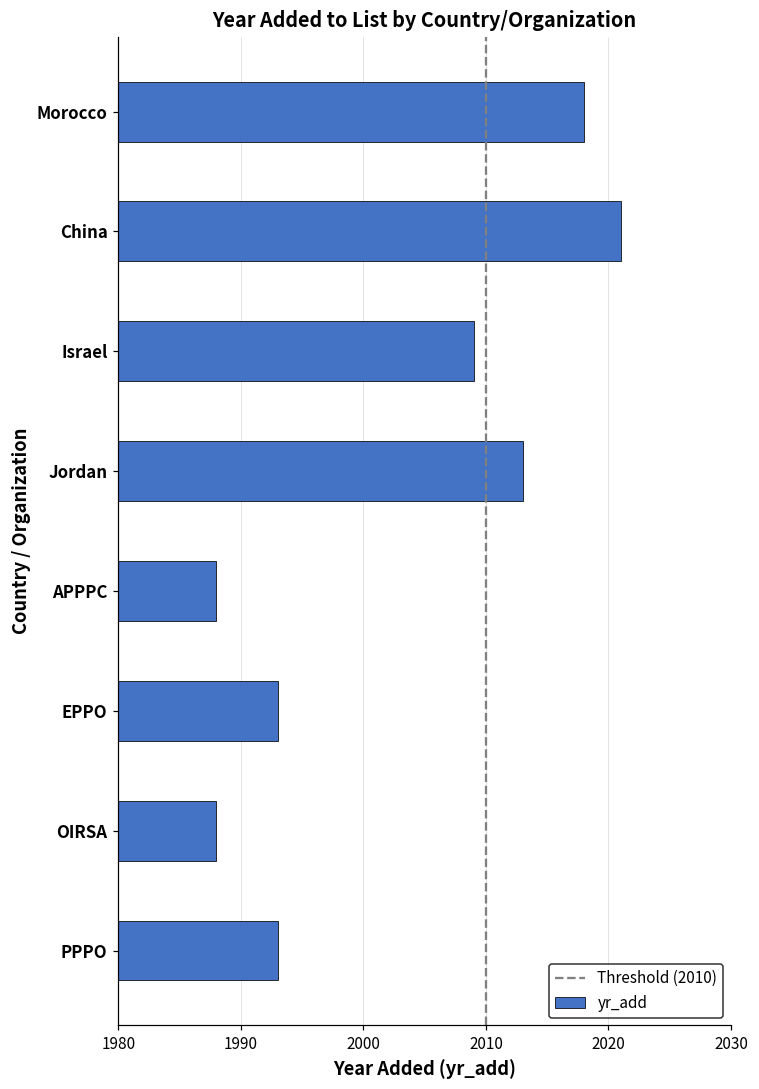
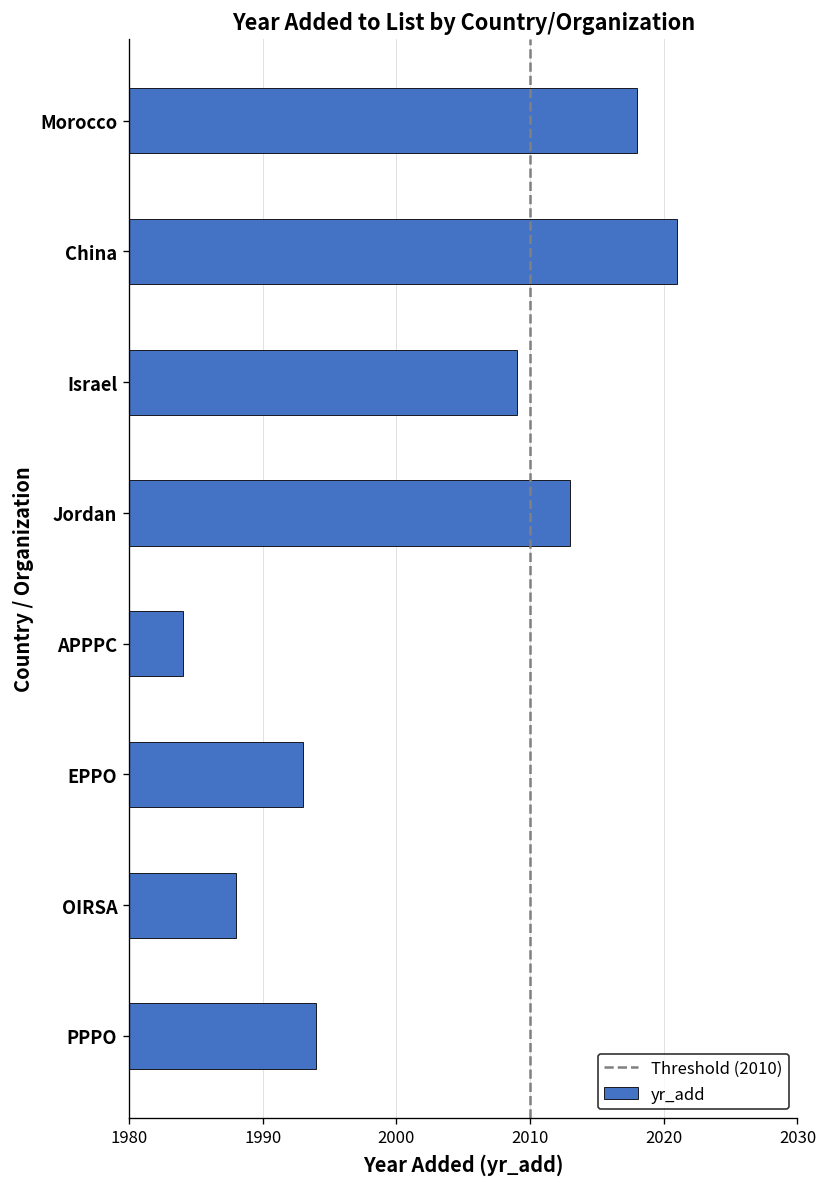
  {
    "Morocco": 2018,
    "China": 2021,
    "Israel": 2009,
    "Jordan": 2013,
-   "APPPC": 1988,
+   "APPPC": 1984,
    "EPPO": 1993,
    "OIRSA": 1988,
-   "PPPO": 1993
+   "PPPO": 1994
  }
